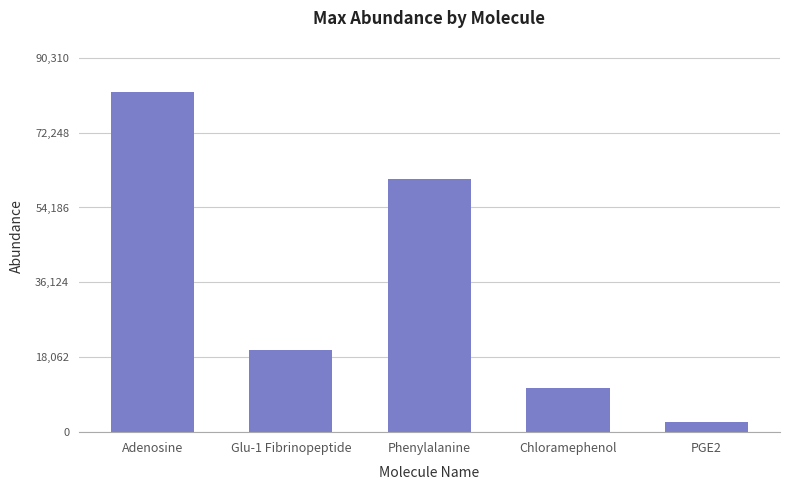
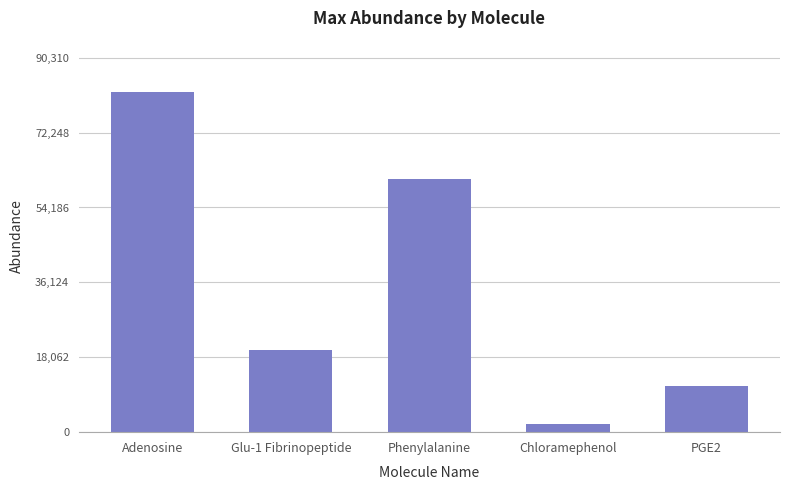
  {
    "Adenosine": "82,000",
    "Glu-1 Fibrinopeptide": "20,000",
    "Phenylalanine": "61,000",
-   "Chloramephenol": "11,000",
-   "PGE2": "2,000"
+   "Chloramephenol": "2,000",
+   "PGE2": "11,000"
  }
